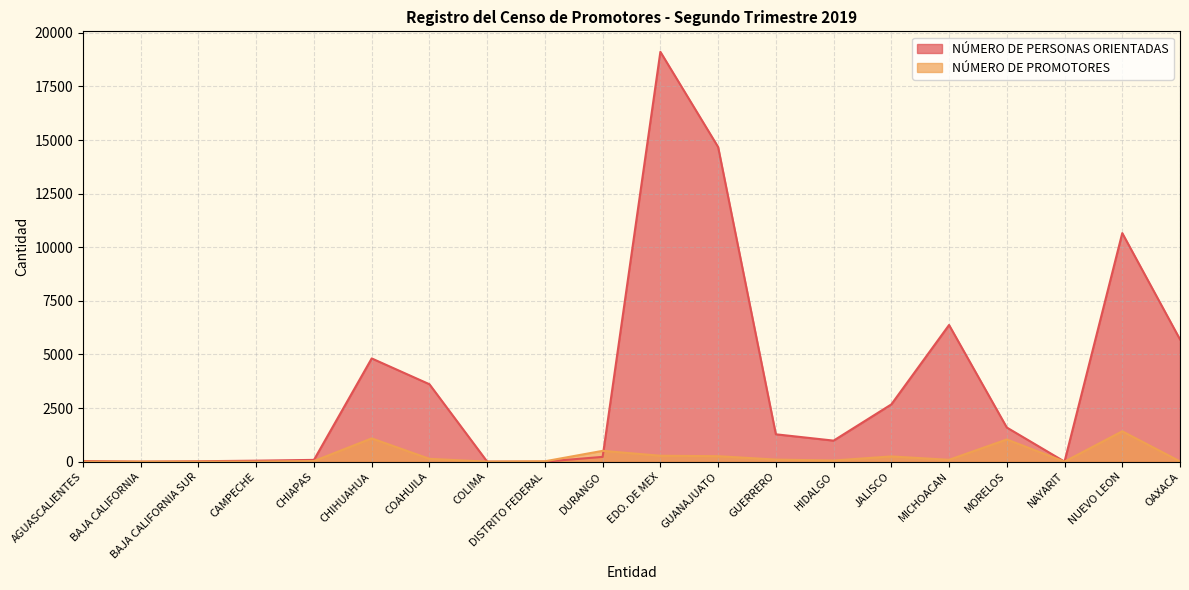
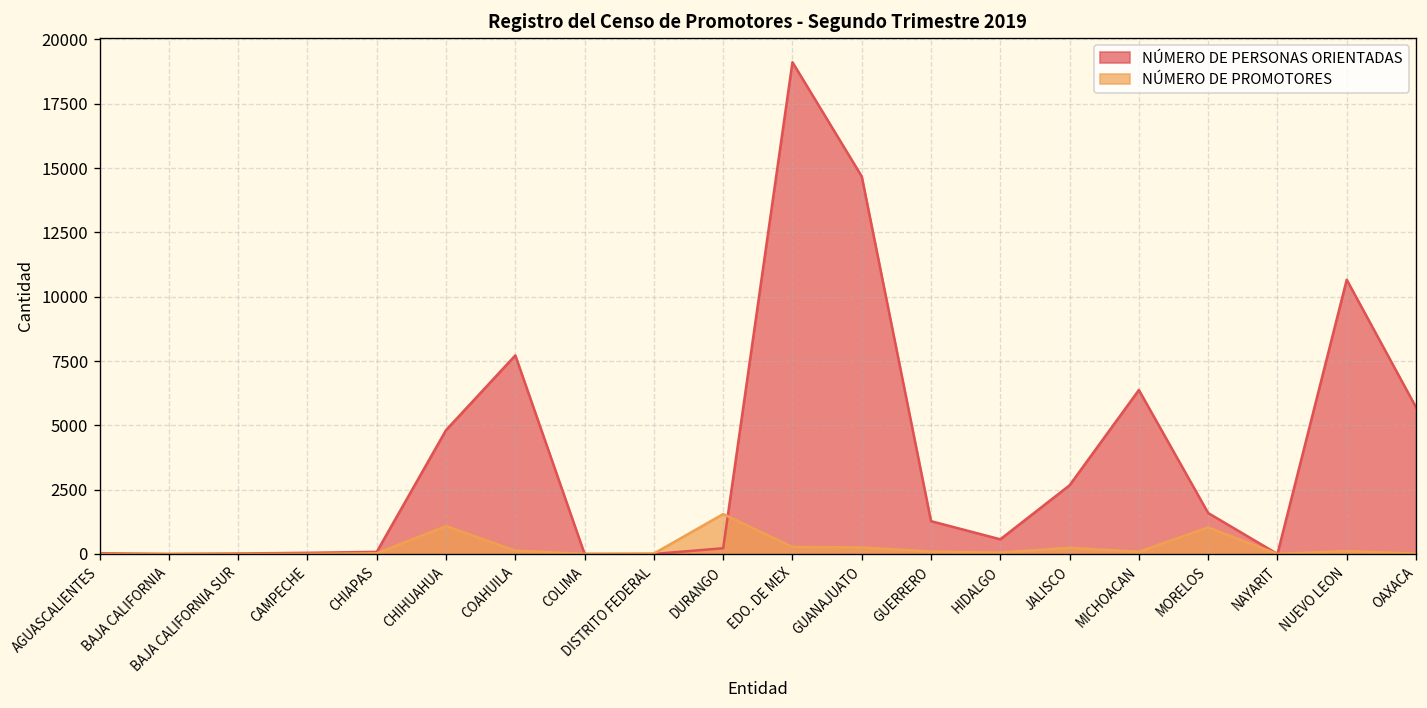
  {
    "NÚMERO DE PERSONAS ORIENTADAS": {
      "CHIHUAHUA": 4800,
-     "COAHUILA": 3600,
+     "COAHUILA": 7700,
      "DURANGO": 200,
      "EDO. DE MEX": 19100,
      "GUANAJUATO": 14700,
      "GUERRERO": 1300,
-     "HIDALGO": 1000,
+     "HIDALGO": 600,
      "JALISCO": 2700,
      "MICHOACAN": 6400,
      "MORELOS": 1600,
      "NUEVO LEON": 10700,
      "OAXACA": 5700
    },
    "NÚMERO DE PROMOTORES": {
      "CHIHUAHUA": 1100,
      "COAHUILA": 100,
-     "DURANGO": 500,
+     "DURANGO": 1600,
      "EDO. DE MEX": 300,
      "GUANAJUATO": 300,
      "GUERRERO": 100,
      "HIDALGO": 100,
      "JALISCO": 200,
      "MICHOACAN": 100,
      "MORELOS": 1000,
-     "NUEVO LEON": 1400,
+     "NUEVO LEON": 100,
      "OAXACA": 0
    }
  }
